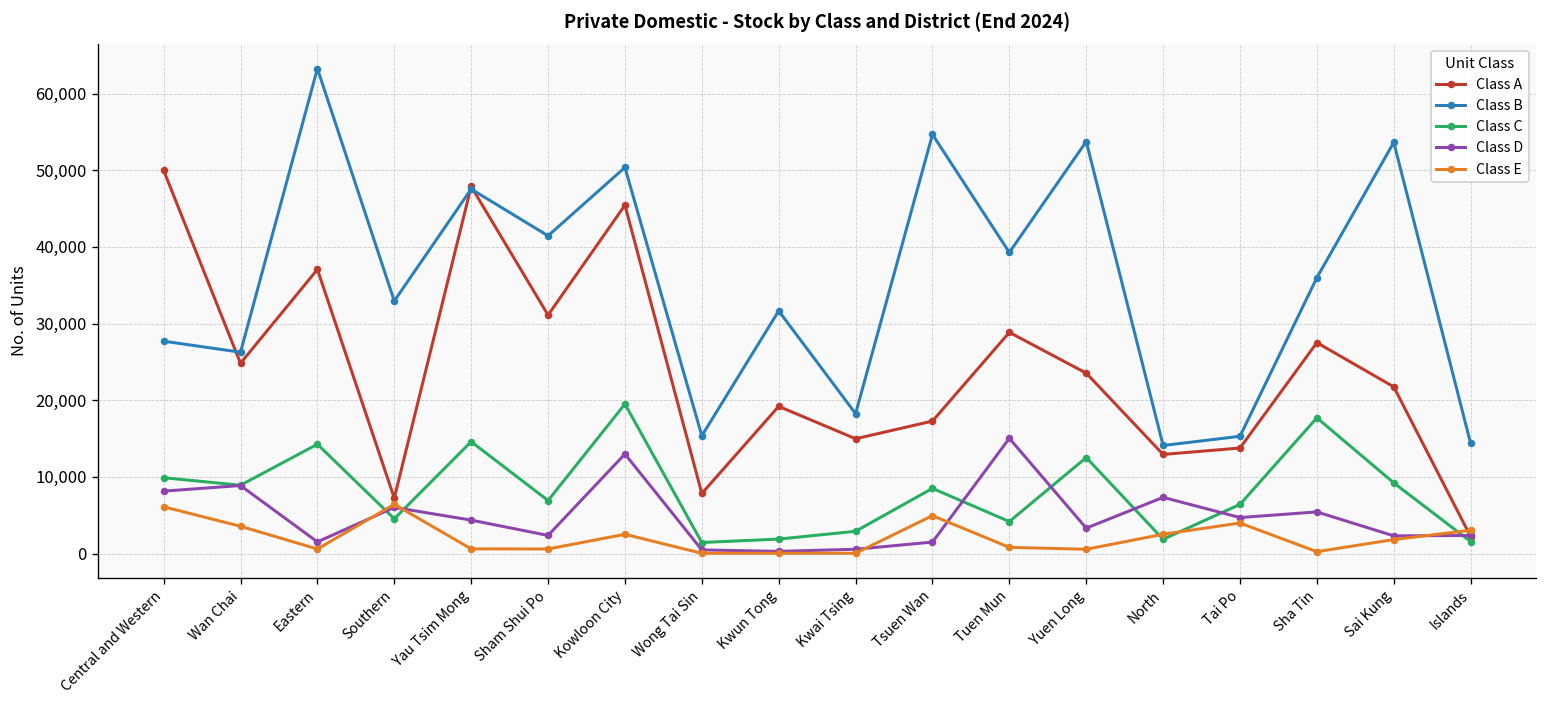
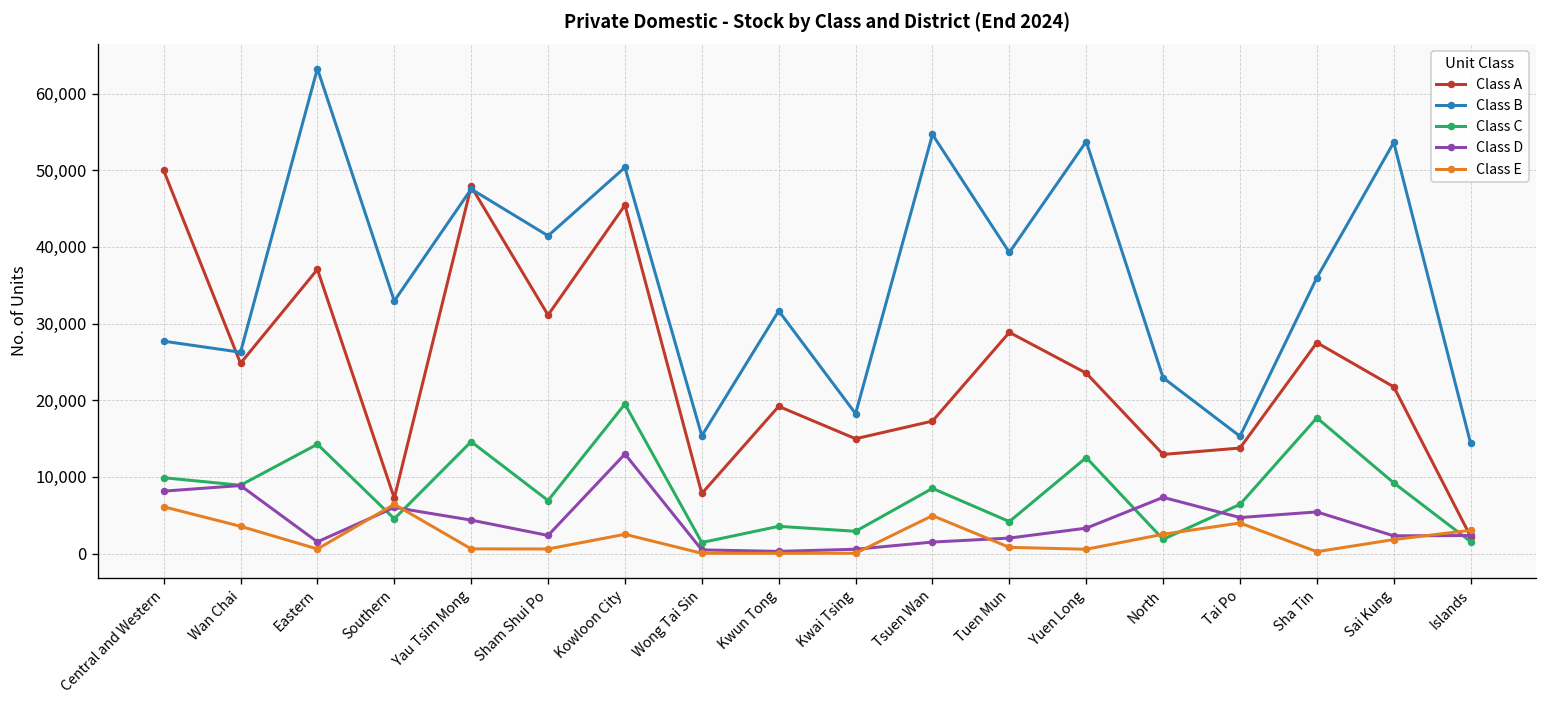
  {
    "Class A": {
      "Central and Western": "50,000",
      "Wan Chai": "25,000",
      "Eastern": "37,000",
      "Southern": "7,000",
      "Sham Shui Po": "31,000",
      "Kowloon City": "45,000",
      "Wong Tai Sin": "8,000",
      "Kwun Tong": "19,000",
      "Kwai Tsing": "15,000",
      "Tsuen Wan": "17,000",
      "Tuen Mun": "29,000",
      "Yuen Long": "24,000",
      "North": "13,000",
      "Tai Po": "14,000",
      "Sha Tin": "28,000",
      "Sai Kung": "22,000"
    },
    "Class B": {
      "Central and Western": "28,000",
      "Wan Chai": "26,000",
      "Eastern": "63,000",
      "Southern": "33,000",
      "Sham Shui Po": "41,000",
      "Kowloon City": "50,000",
      "Wong Tai Sin": "15,000",
      "Kwun Tong": "32,000",
      "Kwai Tsing": "18,000",
      "Tsuen Wan": "55,000",
      "Tuen Mun": "39,000",
      "Yuen Long": "54,000",
-     "North": "14,000",
+     "North": "23,000",
      "Tai Po": "15,000",
      "Sha Tin": "36,000",
      "Sai Kung": "54,000",
      "Islands": "14,000"
    },
    "Class C": {
      "Central and Western": "10,000",
      "Eastern": "14,000",
      "Southern": "5,000",
      "Yau Tsim Mong": "15,000",
      "Sham Shui Po": "7,000",
      "Kowloon City": "20,000",
      "Wong Tai Sin": "1,000",
-     "Kwun Tong": "2,000",
+     "Kwun Tong": "4,000",
      "Kwai Tsing": "3,000",
      "Tsuen Wan": "8,000",
      "Tuen Mun": "4,000",
      "Yuen Long": "13,000",
      "North": "2,000",
      "Tai Po": "6,000",
      "Sha Tin": "18,000",
      "Sai Kung": "9,000",
      "Islands": "2,000"
    },
    "Class D": {
      "Central and Western": "8,000",
      "Eastern": "2,000",
      "Yau Tsim Mong": "4,000",
      "Sham Shui Po": "2,000",
      "Kowloon City": "13,000",
      "Wong Tai Sin": "0",
      "Kwai Tsing": "1,000",
      "Tsuen Wan": "1,000",
-     "Tuen Mun": "15,000",
+     "Tuen Mun": "2,000",
      "Yuen Long": "3,000",
      "North": "7,000",
      "Tai Po": "5,000",
      "Sha Tin": "5,000",
      "Sai Kung": "2,000"
    },
    "Class E": {
      "Central and Western": "6,000",
      "Wan Chai": "4,000",
      "Eastern": "1,000",
      "Yau Tsim Mong": "1,000",
      "Sham Shui Po": "1,000",
      "Kowloon City": "3,000",
      "Wong Tai Sin": "0",
      "Kwai Tsing": "0",
      "Tsuen Wan": "5,000",
      "Tuen Mun": "1,000",
      "Yuen Long": "1,000",
      "North": "3,000",
      "Tai Po": "4,000",
      "Sha Tin": "0",
      "Sai Kung": "2,000",
      "Islands": "3,000"
    }
  }
